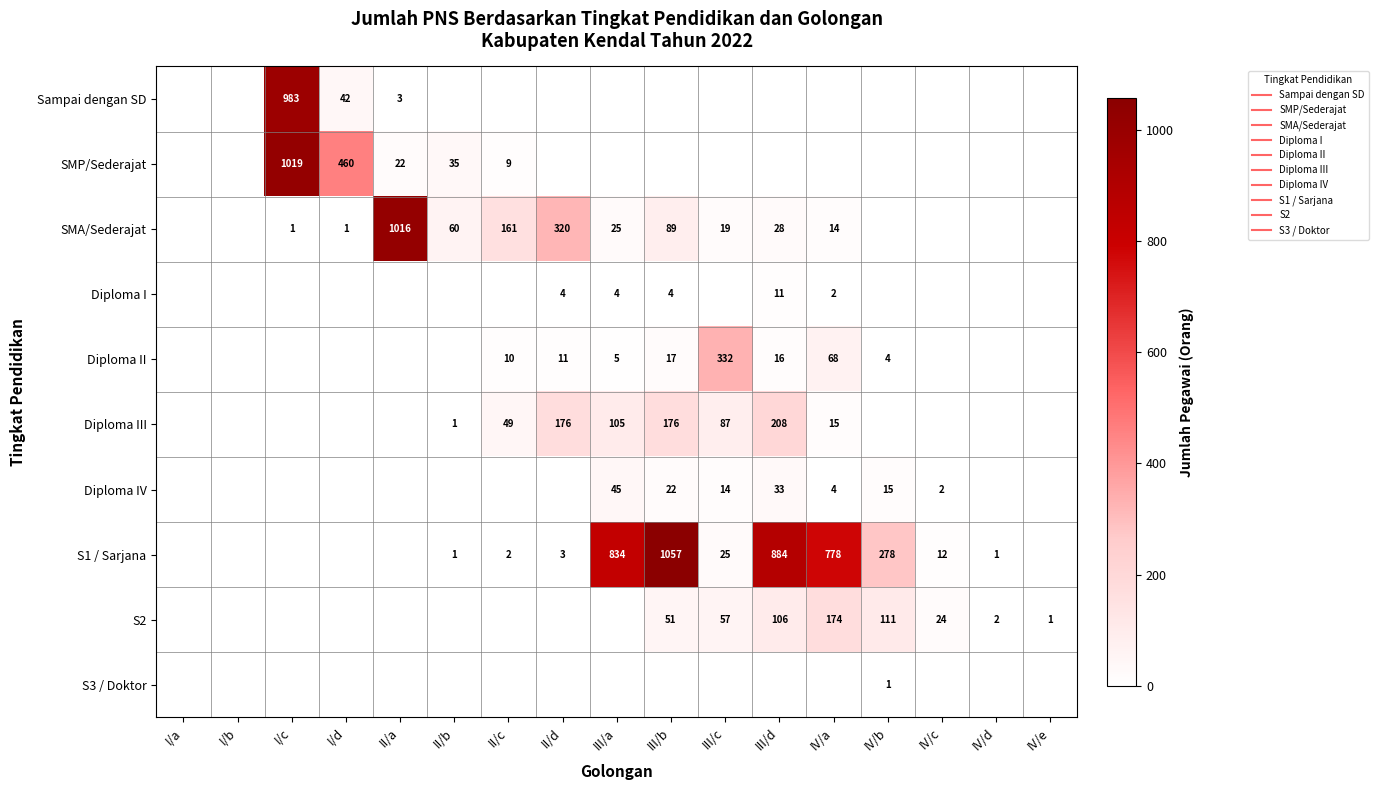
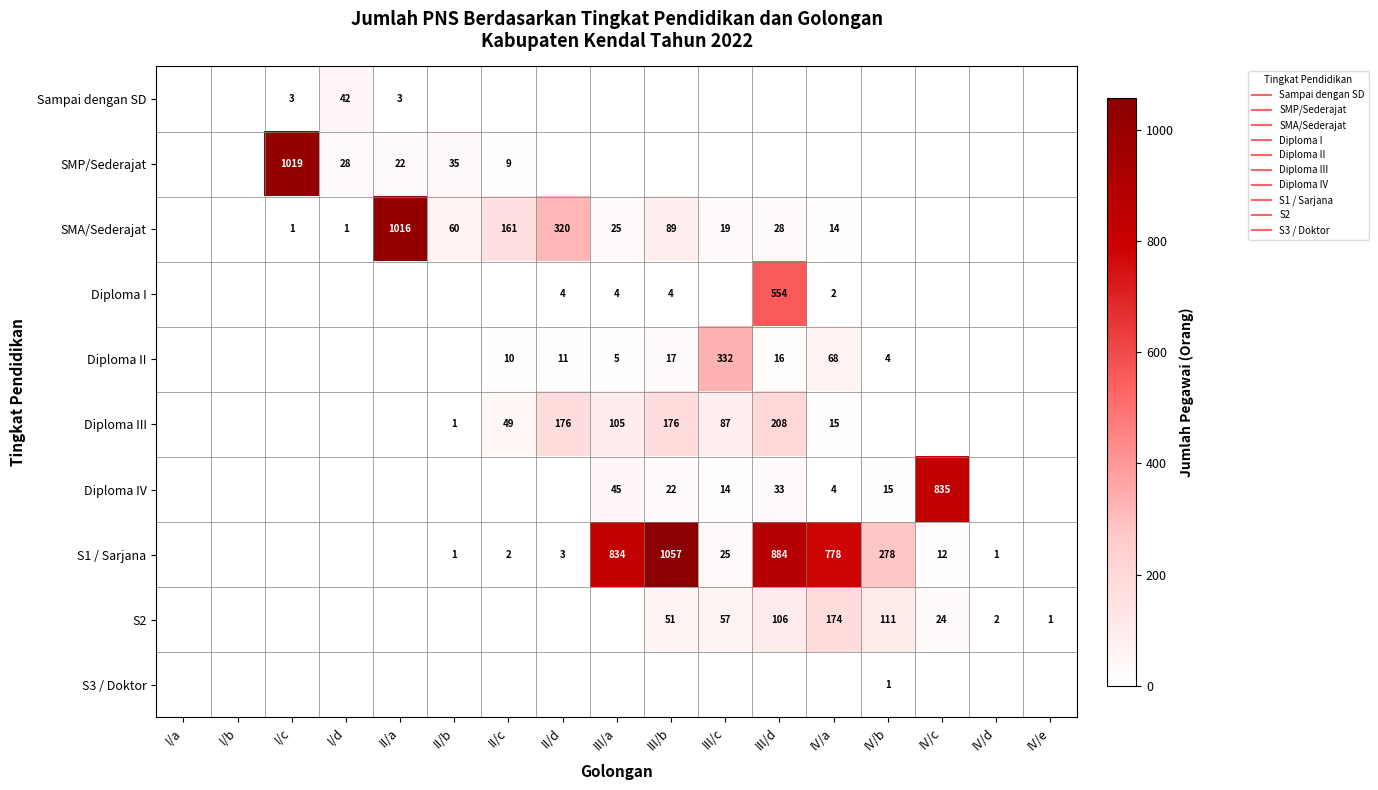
  {
    "Sampai dengan SD": {
-     "I/c": 983,
+     "I/c": 3,
      "I/d": 42,
      "II/a": 3
    },
    "SMP/Sederajat": {
      "I/c": 1019,
-     "I/d": 460,
+     "I/d": 28,
      "II/a": 22,
      "II/b": 35,
      "II/c": 9
    },
    "SMA/Sederajat": {
      "I/c": 1,
      "I/d": 1,
      "II/a": 1016,
      "II/b": 60,
      "II/c": 161,
      "II/d": 320,
      "III/a": 25,
      "III/b": 89,
      "III/c": 19,
      "III/d": 28,
      "IV/a": 14
    },
    "Diploma I": {
      "II/d": 4,
      "III/a": 4,
      "III/b": 4,
-     "III/d": 11,
+     "III/d": 554,
      "IV/a": 2
    },
    "Diploma II": {
      "II/c": 10,
      "II/d": 11,
      "III/a": 5,
      "III/b": 17,
      "III/c": 332,
      "III/d": 16,
      "IV/a": 68,
      "IV/b": 4
    },
    "Diploma III": {
      "II/b": 1,
      "II/c": 49,
      "II/d": 176,
      "III/a": 105,
      "III/b": 176,
      "III/c": 87,
      "III/d": 208,
      "IV/a": 15
    },
    "Diploma IV": {
      "III/a": 45,
      "III/b": 22,
      "III/c": 14,
      "III/d": 33,
      "IV/a": 4,
      "IV/b": 15,
-     "IV/c": 2
+     "IV/c": 835
    },
    "S1 / Sarjana": {
      "II/b": 1,
      "II/c": 2,
      "II/d": 3,
      "III/a": 834,
      "III/b": 1057,
      "III/c": 25,
      "III/d": 884,
      "IV/a": 778,
      "IV/b": 278,
      "IV/c": 12,
      "IV/d": 1
    },
    "S2": {
      "III/b": 51,
      "III/c": 57,
      "III/d": 106,
      "IV/a": 174,
      "IV/b": 111,
      "IV/c": 24,
      "IV/d": 2,
      "IV/e": 1
    },
    "S3 / Doktor": {
      "IV/b": 1
    }
  }
